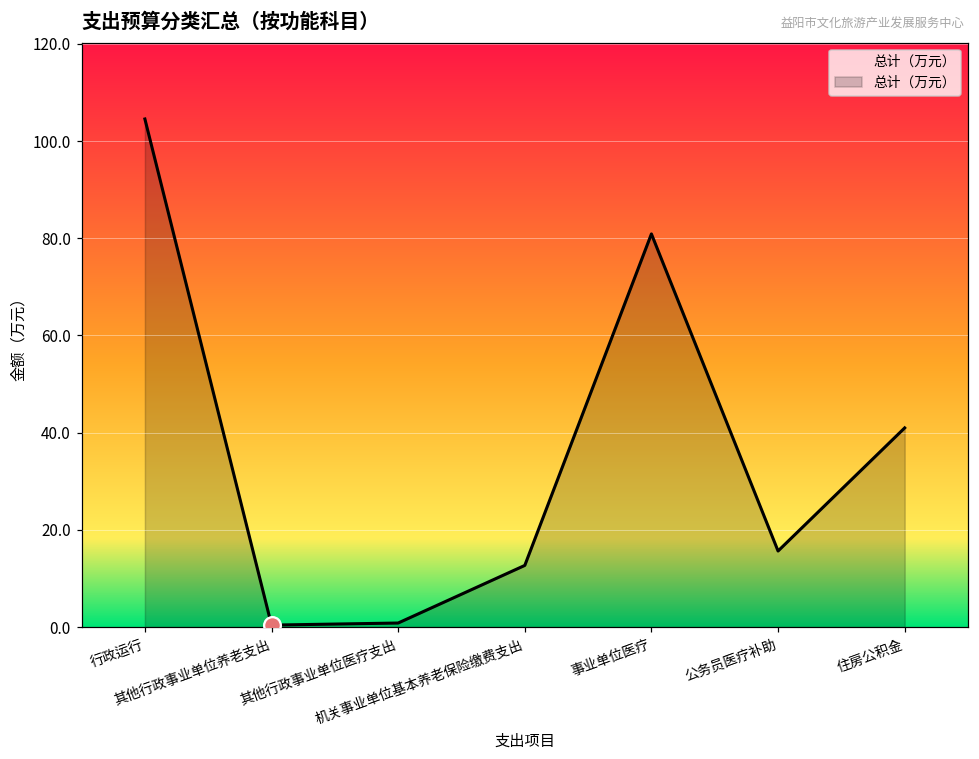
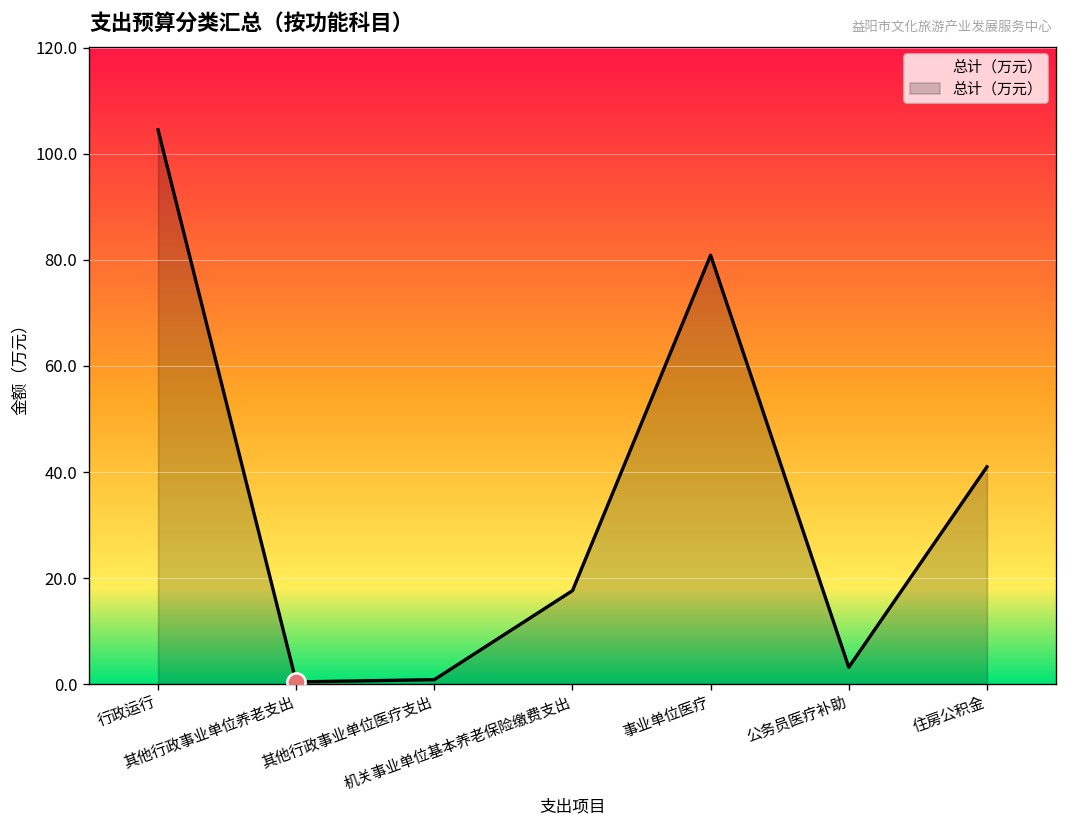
  {
    "总计（万元）": {
      "行政运行": 105,
      "其他行政事业单位医疗支出": 1,
-     "机关事业单位基本养老保险缴费支出": 13,
+     "机关事业单位基本养老保险缴费支出": 18,
      "事业单位医疗": 81,
-     "公务员医疗补助": 16,
+     "公务员医疗补助": 3,
      "住房公积金": 41
    }
  }
